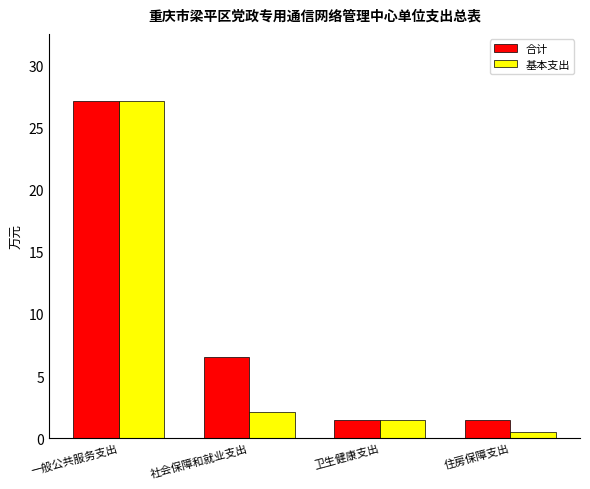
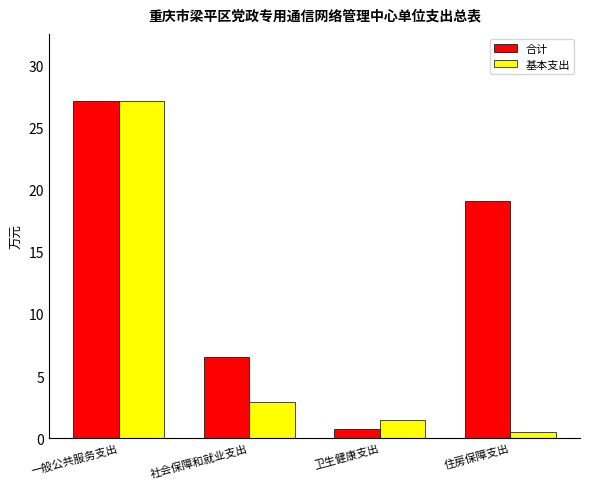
  {
    "合计": {
      "一般公共服务支出": 27.2,
      "社会保障和就业支出": 6.6,
-     "卫生健康支出": 1.5,
-     "住房保障支出": 1.5
+     "卫生健康支出": 0.7,
+     "住房保障支出": 19.1
    },
    "基本支出": {
      "一般公共服务支出": 27.2,
-     "社会保障和就业支出": 2.1,
+     "社会保障和就业支出": 2.9,
      "卫生健康支出": 1.5,
      "住房保障支出": 0.5
    }
  }
